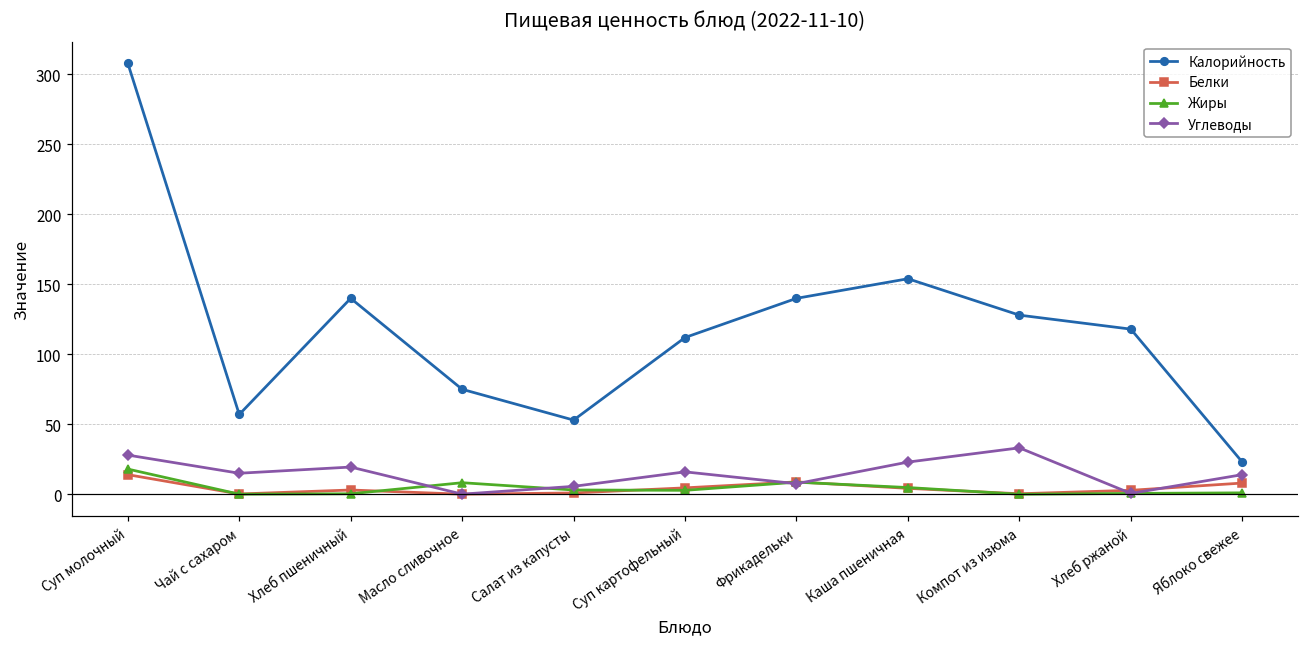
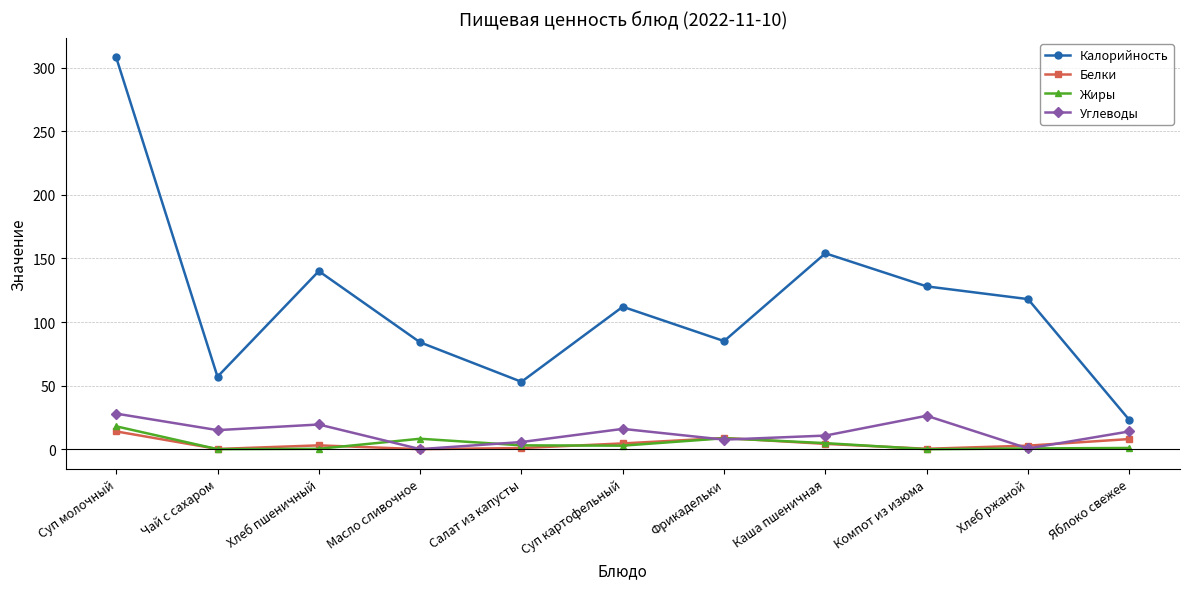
  {
    "Калорийность": {
      "Суп молочный": 308,
      "Чай с сахаром": 57,
      "Хлеб пшеничный": 140,
-     "Масло сливочное": 75,
+     "Масло сливочное": 84,
      "Салат из капусты": 53,
      "Суп картофельный": 112,
-     "Фрикадельки": 140,
+     "Фрикадельки": 85,
      "Каша пшеничная": 154,
      "Компот из изюма": 128,
      "Хлеб ржаной": 118,
      "Яблоко свежее": 23
    },
    "Белки": {
      "Суп молочный": 14,
      "Хлеб пшеничный": 3,
      "Салат из капусты": 1,
      "Хлеб ржаной": 3,
      "Яблоко свежее": 8
    },
    "Жиры": {
      "Суп молочный": 18,
      "Хлеб пшеничный": 0,
      "Масло сливочное": 8,
      "Салат из капусты": 3,
      "Яблоко свежее": 1
    },
    "Углеводы": {
      "Суп молочный": 28,
      "Чай с сахаром": 15,
      "Хлеб пшеничный": 19,
      "Салат из капусты": 6,
      "Суп картофельный": 16,
-     "Каша пшеничная": 23,
-     "Компот из изюма": 33,
+     "Каша пшеничная": 11,
+     "Компот из изюма": 26,
      "Яблоко свежее": 14
    }
  }
